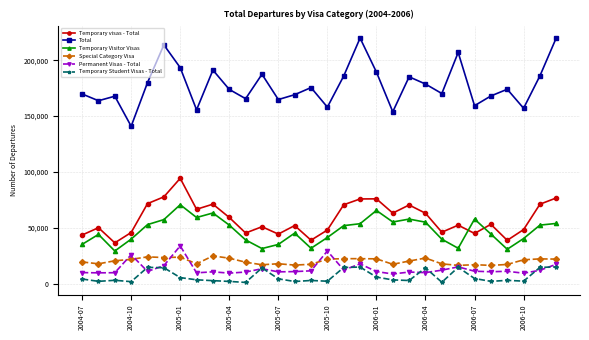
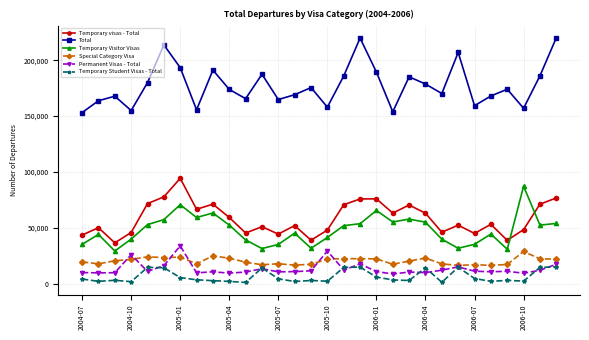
  {
    "Temporary visas - Total": {
      "2004-07": "44,000",
      "2004-10": "46,000",
      "2005-01": "94,000",
      "2005-04": "59,000",
      "2005-07": "44,000",
      "2005-10": "48,000",
      "2006-01": "76,000",
      "2006-04": "63,000",
      "2006-07": "45,000",
      "2006-10": "49,000"
    },
    "Total": {
-     "2004-07": "170,000",
-     "2004-10": "141,000",
+     "2004-07": "153,000",
+     "2004-10": "155,000",
      "2005-01": "193,000",
      "2005-04": "174,000",
      "2005-07": "165,000",
      "2005-10": "158,000",
      "2006-01": "189,000",
      "2006-04": "179,000",
      "2006-07": "159,000",
      "2006-10": "157,000"
    },
    "Temporary Visitor Visas": {
      "2004-07": "35,000",
      "2004-10": "40,000",
      "2005-01": "71,000",
      "2005-04": "53,000",
      "2005-07": "35,000",
      "2005-10": "41,000",
      "2006-01": "66,000",
      "2006-04": "55,000",
-     "2006-07": "58,000",
-     "2006-10": "41,000"
+     "2006-07": "35,000",
+     "2006-10": "87,000"
    },
    "Special Category Visa": {
      "2004-07": "20,000",
      "2004-10": "22,000",
      "2005-01": "24,000",
      "2005-04": "23,000",
      "2005-07": "18,000",
      "2005-10": "22,000",
      "2006-01": "22,000",
      "2006-04": "23,000",
      "2006-07": "17,000",
-     "2006-10": "22,000"
+     "2006-10": "29,000"
    },
    "Permanent Visas - Total": {
      "2004-07": "10,000",
      "2004-10": "26,000",
      "2005-01": "34,000",
      "2005-04": "10,000",
      "2005-07": "11,000",
      "2005-10": "29,000",
      "2006-01": "11,000",
      "2006-04": "10,000",
      "2006-07": "11,000",
      "2006-10": "10,000"
    },
    "Temporary Student Visas - Total": {
      "2004-07": "4,000",
      "2004-10": "2,000",
      "2005-01": "6,000",
      "2005-04": "2,000",
      "2005-07": "4,000",
      "2005-10": "2,000",
      "2006-01": "6,000",
      "2006-04": "14,000",
      "2006-07": "5,000",
      "2006-10": "2,000"
    }
  }
